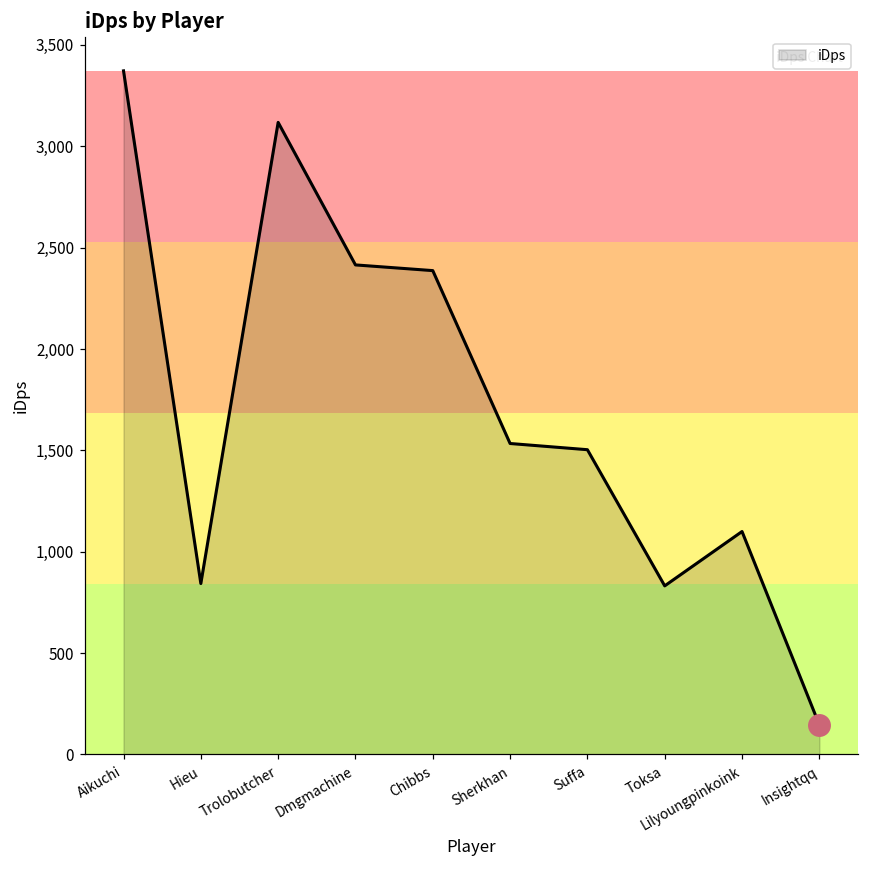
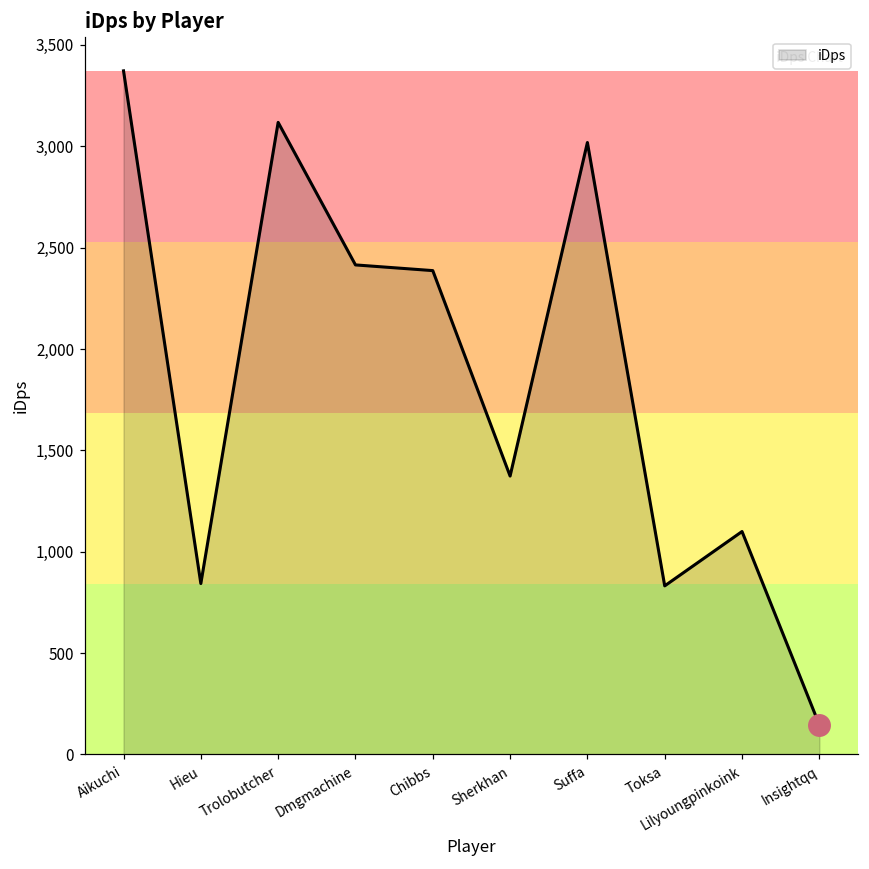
  {
    "iDps": {
      "Aikuchi": "3,370",
      "Hieu": "840",
      "Trolobutcher": "3,120",
      "Dmgmachine": "2,410",
      "Chibbs": "2,390",
-     "Sherkhan": "1,530",
-     "Suffa": "1,500",
+     "Sherkhan": "1,370",
+     "Suffa": "3,020",
      "Toksa": "830",
      "Lilyoungpinkoink": "1,100"
    }
  }
